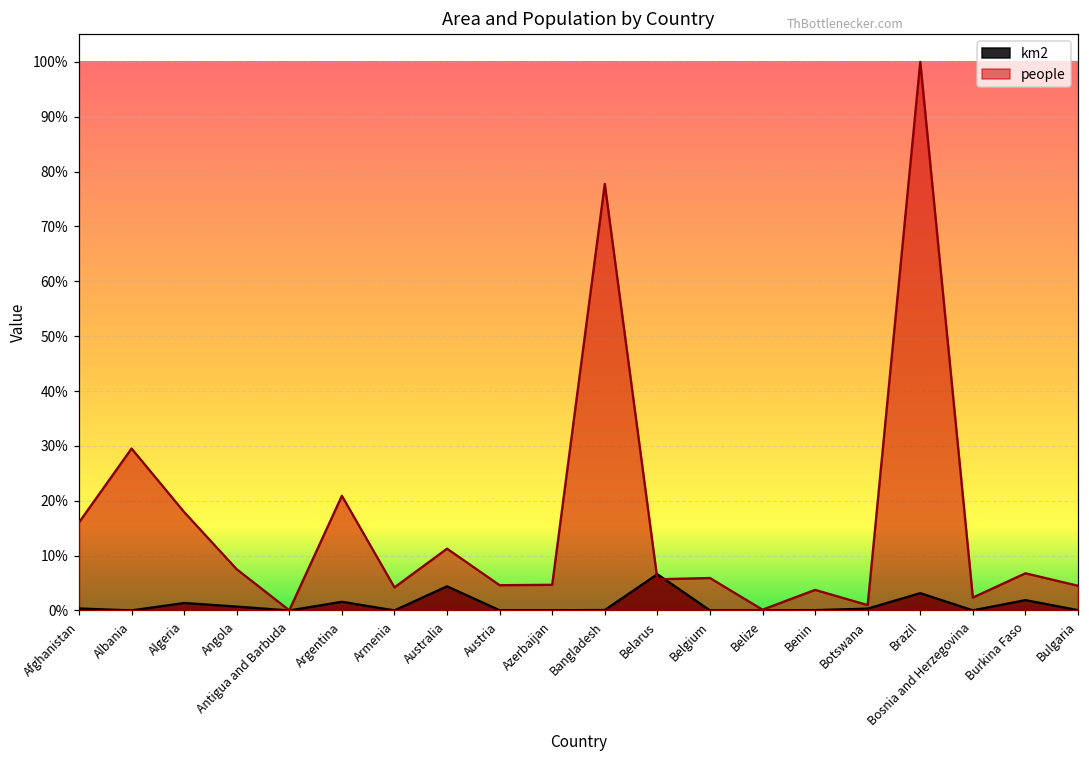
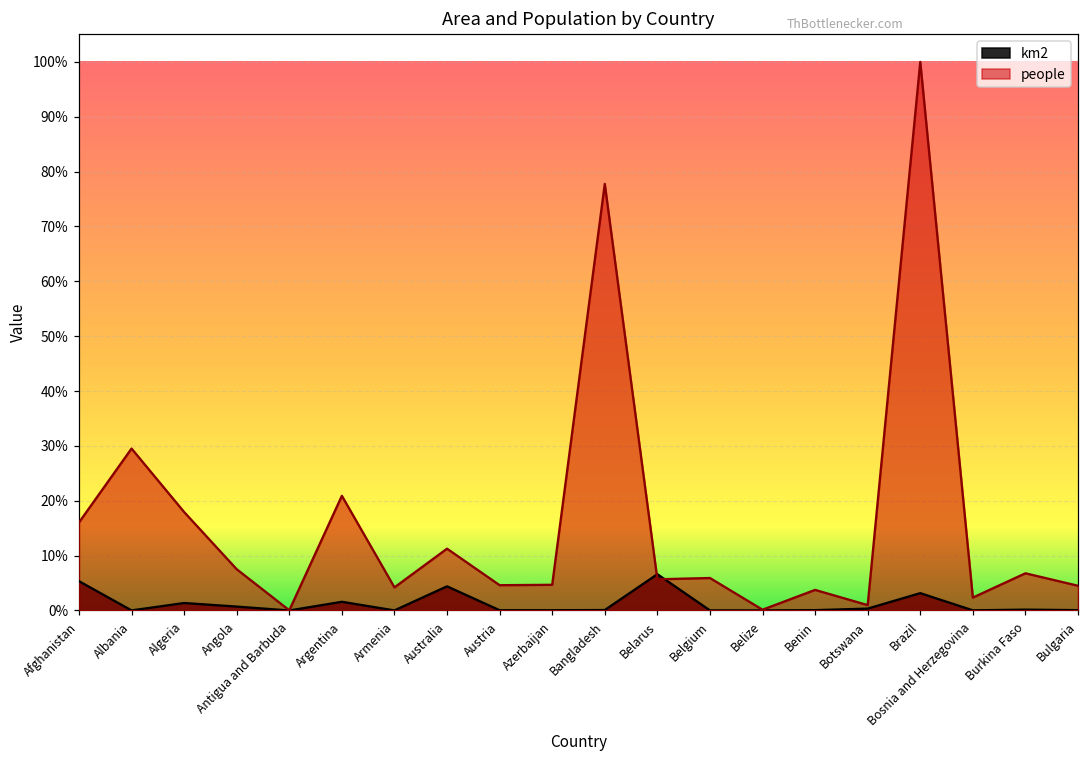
  {
    "km2": {
-     "Afghanistan": "0%",
+     "Afghanistan": "5%",
      "Albania": "0%",
      "Algeria": "1%",
      "Angola": "1%",
      "Argentina": "2%",
      "Armenia": "0%",
      "Australia": "4%",
      "Austria": "0%",
      "Azerbaijan": "0%",
      "Bangladesh": "0%",
      "Belarus": "7%",
      "Belgium": "0%",
      "Benin": "0%",
      "Botswana": "0%",
      "Brazil": "3%",
      "Bosnia and Herzegovina": "0%",
-     "Burkina Faso": "2%",
+     "Burkina Faso": "0%",
      "Bulgaria": "0%"
    },
    "people": {
      "Afghanistan": "16%",
      "Albania": "30%",
      "Algeria": "18%",
      "Angola": "8%",
      "Argentina": "21%",
      "Armenia": "4%",
      "Australia": "11%",
      "Austria": "5%",
      "Azerbaijan": "5%",
      "Bangladesh": "78%",
      "Belarus": "6%",
      "Belgium": "6%",
      "Benin": "4%",
      "Botswana": "1%",
      "Brazil": "100%",
      "Bosnia and Herzegovina": "2%",
      "Burkina Faso": "7%",
      "Bulgaria": "5%"
    }
  }
